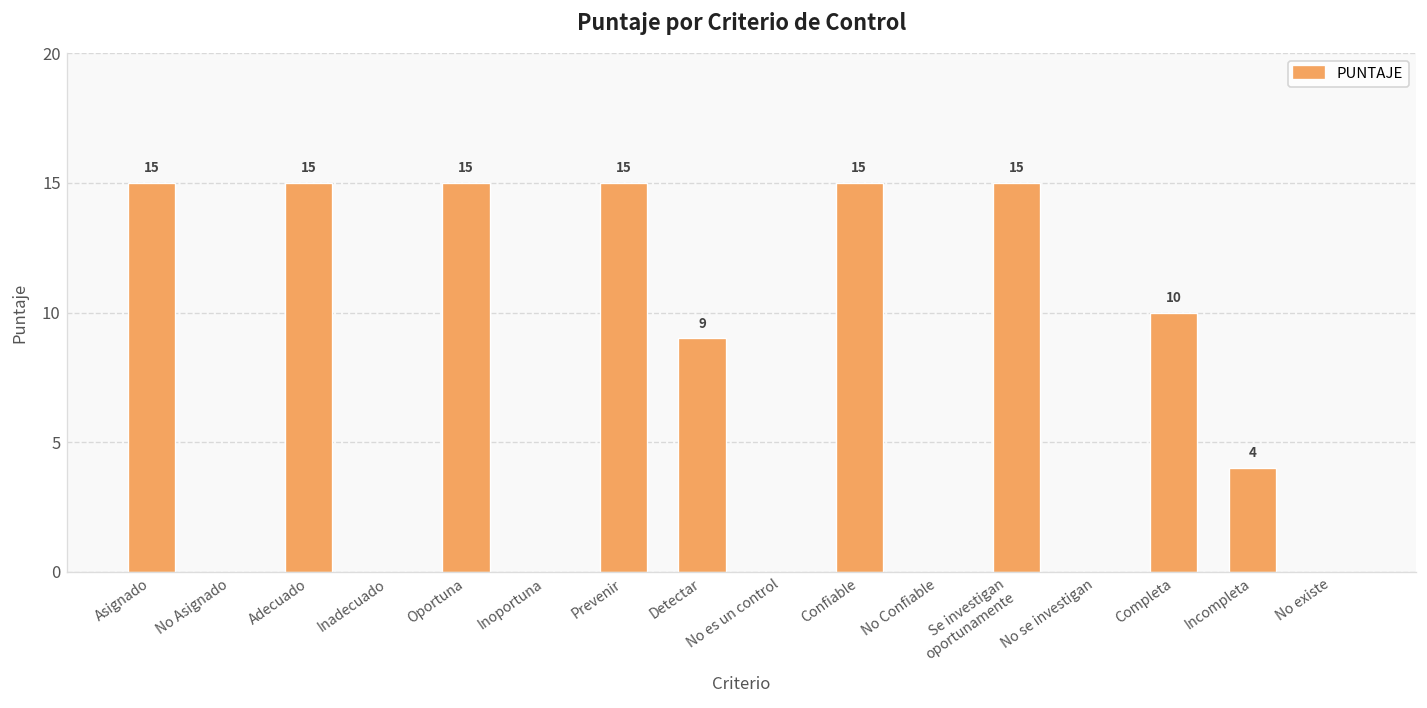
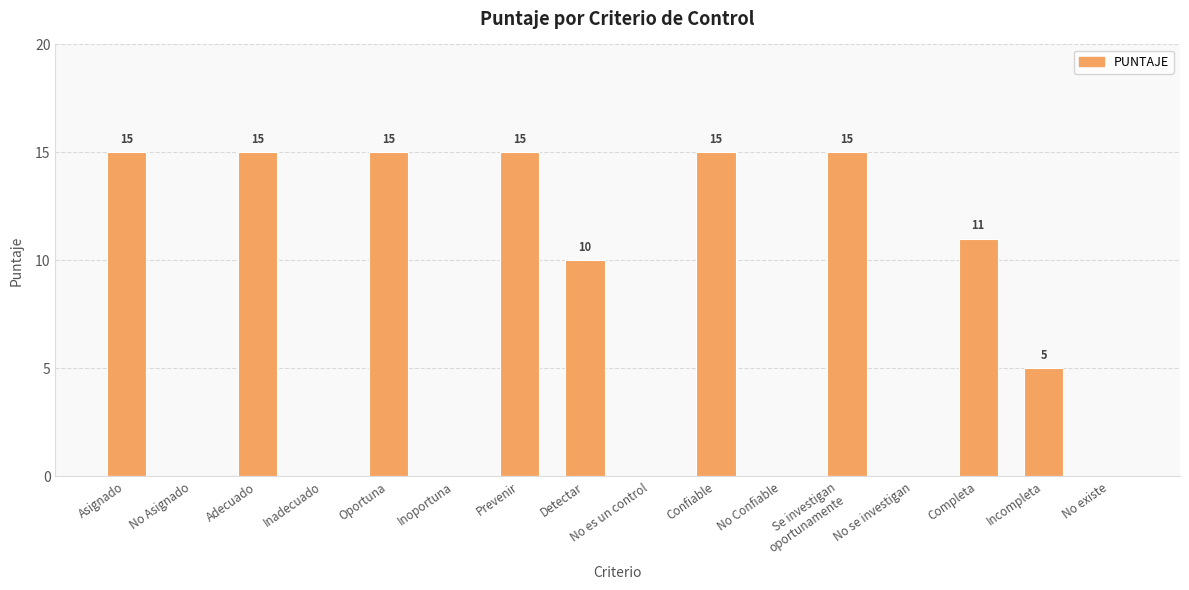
  {
    "Asignado": 15,
    "Adecuado": 15,
    "Oportuna": 15,
    "Prevenir": 15,
-   "Detectar": 9,
+   "Detectar": 10,
    "Confiable": 15,
    "Se investigan oportunamente": 15,
-   "Completa": 10,
-   "Incompleta": 4
+   "Completa": 11,
+   "Incompleta": 5
  }
